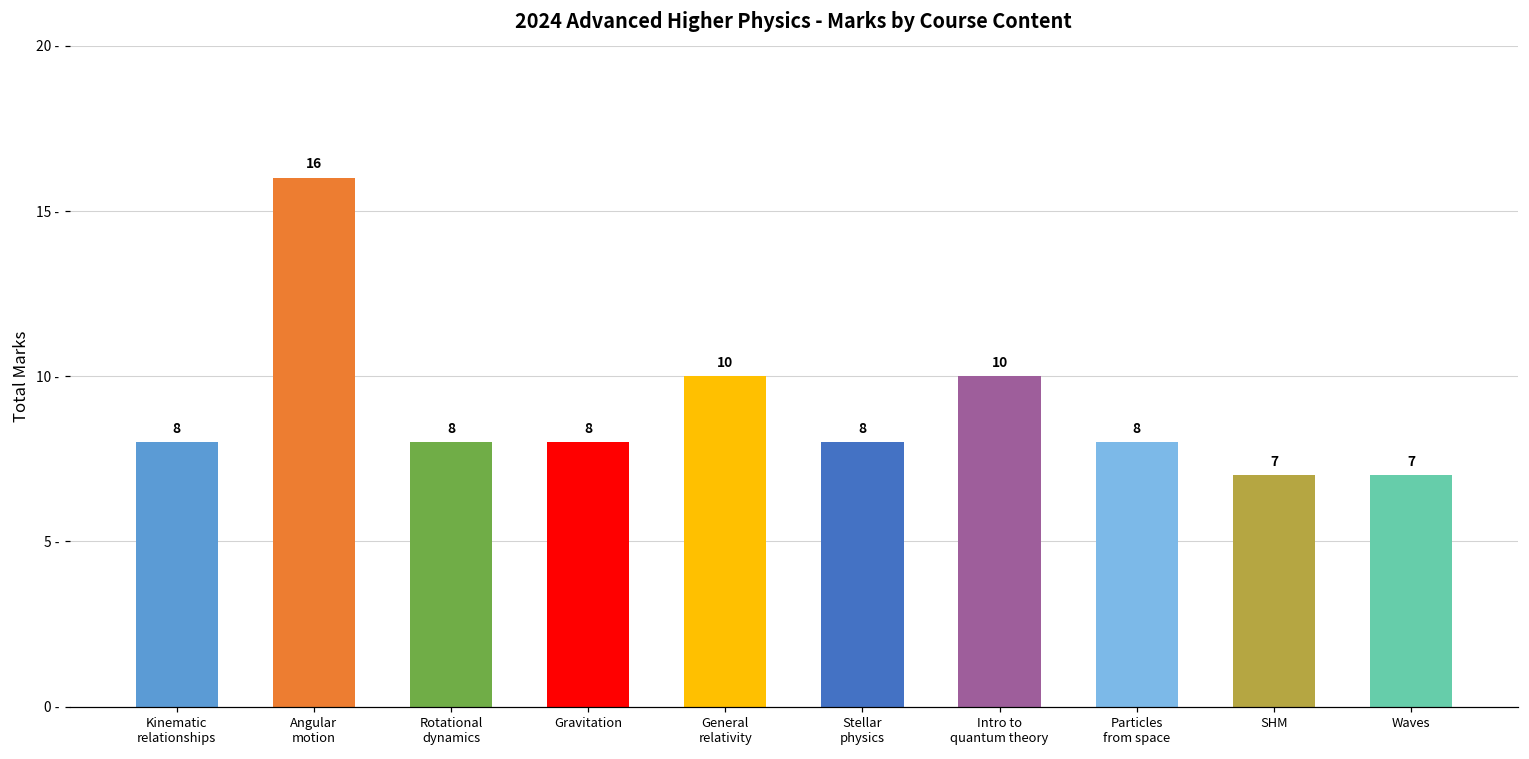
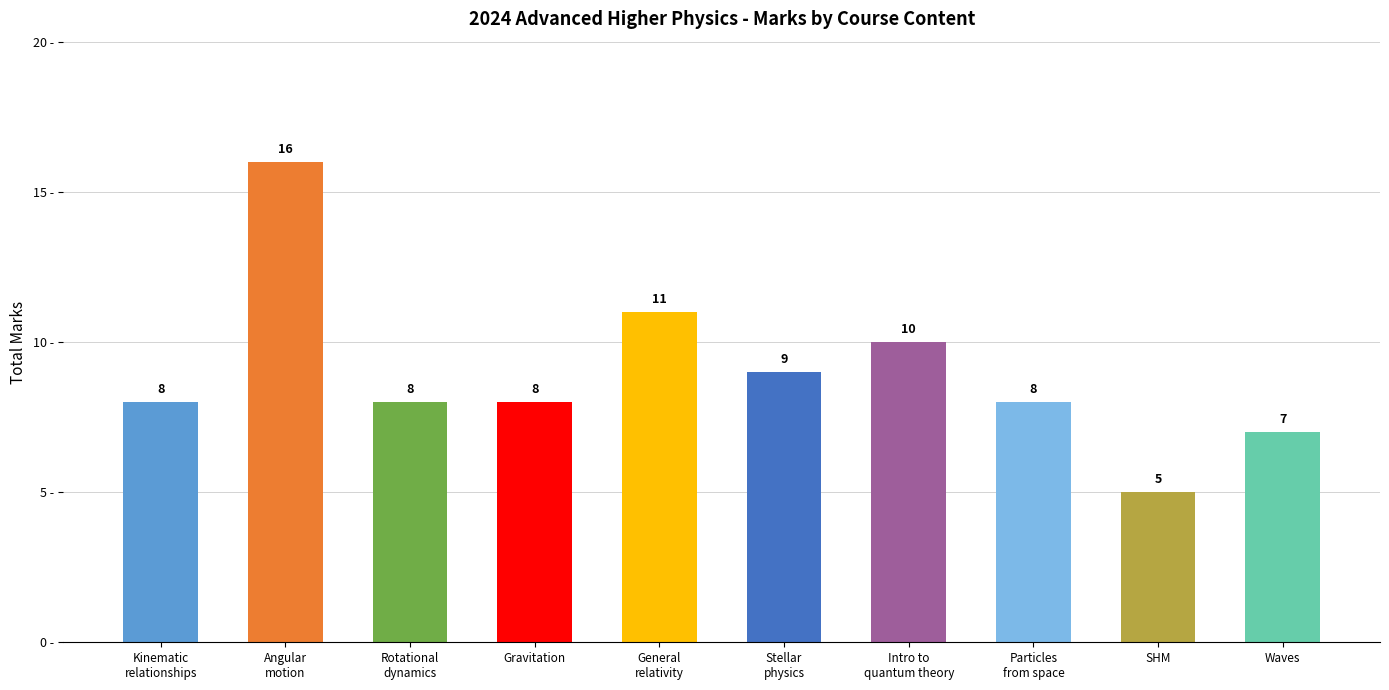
  {
    "Kinematic relationships": 8,
    "Angular motion": 16,
    "Rotational dynamics": 8,
    "Gravitation": 8,
-   "General relativity": 10,
-   "Stellar physics": 8,
+   "General relativity": 11,
+   "Stellar physics": 9,
    "Intro to quantum theory": 10,
    "Particles from space": 8,
-   "SHM": 7,
+   "SHM": 5,
    "Waves": 7
  }
